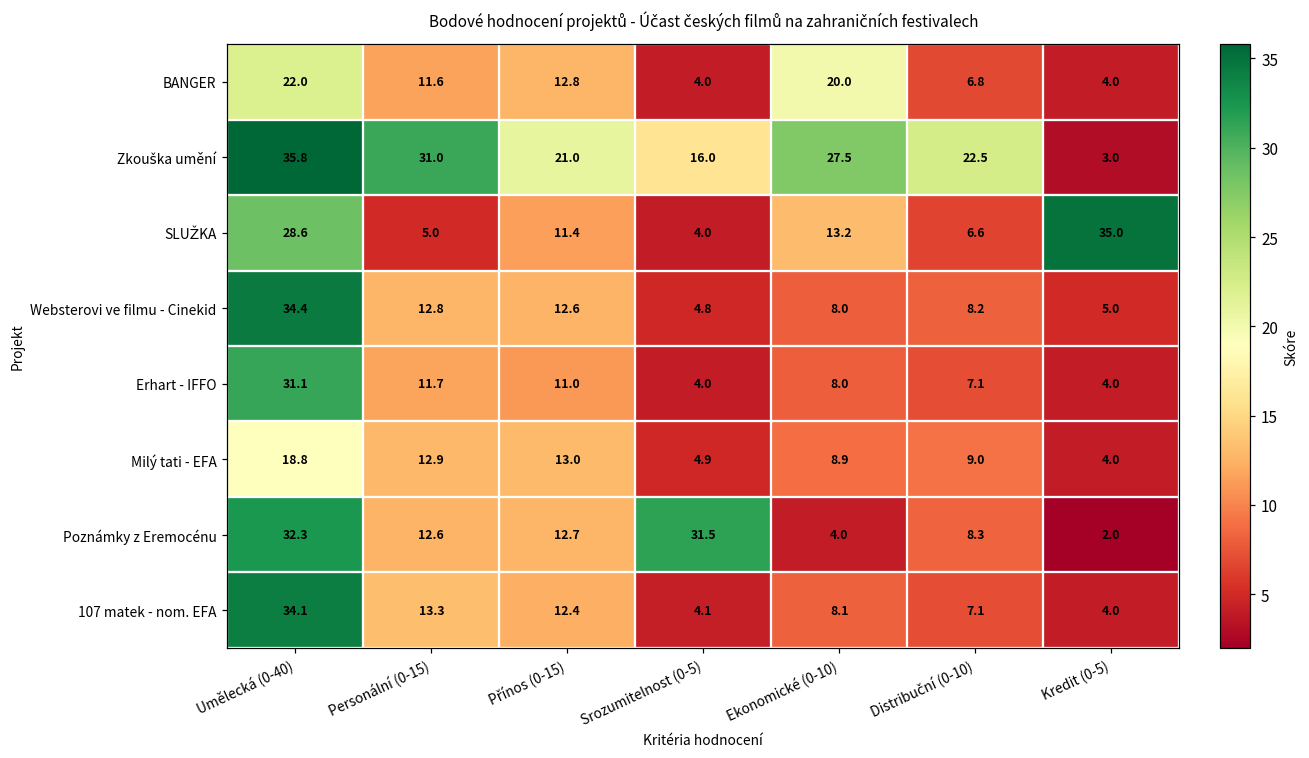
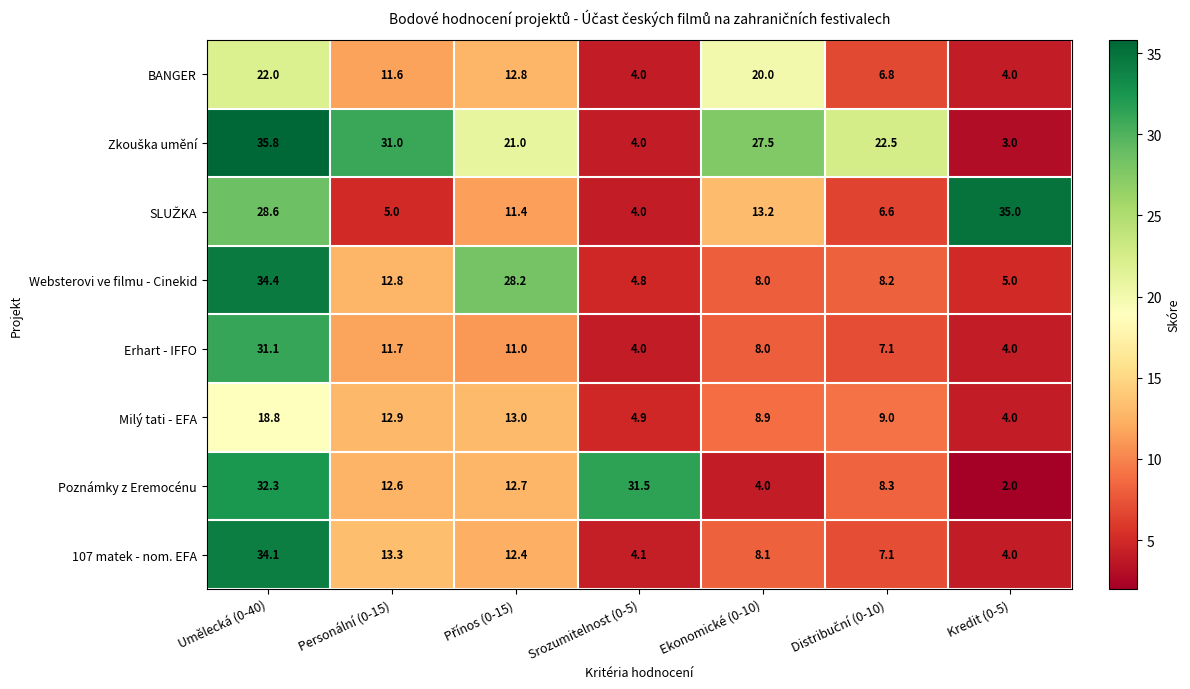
  {
    "BANGER": {
      "Umělecká (0-40)": 22.0,
      "Personální (0-15)": 11.6,
      "Přínos (0-15)": 12.8,
      "Srozumitelnost (0-5)": 4.0,
      "Ekonomické (0-10)": 20.0,
      "Distribuční (0-10)": 6.8,
      "Kredit (0-5)": 4.0
    },
    "Zkouška umění": {
      "Umělecká (0-40)": 35.8,
      "Personální (0-15)": 31.0,
      "Přínos (0-15)": 21.0,
-     "Srozumitelnost (0-5)": 16.0,
+     "Srozumitelnost (0-5)": 4.0,
      "Ekonomické (0-10)": 27.5,
      "Distribuční (0-10)": 22.5,
      "Kredit (0-5)": 3.0
    },
    "SLUŽKA": {
      "Umělecká (0-40)": 28.6,
      "Personální (0-15)": 5.0,
      "Přínos (0-15)": 11.4,
      "Srozumitelnost (0-5)": 4.0,
      "Ekonomické (0-10)": 13.2,
      "Distribuční (0-10)": 6.6,
      "Kredit (0-5)": 35.0
    },
    "Websterovi ve filmu - Cinekid": {
      "Umělecká (0-40)": 34.4,
      "Personální (0-15)": 12.8,
-     "Přínos (0-15)": 12.6,
+     "Přínos (0-15)": 28.2,
      "Srozumitelnost (0-5)": 4.8,
      "Ekonomické (0-10)": 8.0,
      "Distribuční (0-10)": 8.2,
      "Kredit (0-5)": 5.0
    },
    "Erhart - IFFO": {
      "Umělecká (0-40)": 31.1,
      "Personální (0-15)": 11.7,
      "Přínos (0-15)": 11.0,
      "Srozumitelnost (0-5)": 4.0,
      "Ekonomické (0-10)": 8.0,
      "Distribuční (0-10)": 7.1,
      "Kredit (0-5)": 4.0
    },
    "Milý tati - EFA": {
      "Umělecká (0-40)": 18.8,
      "Personální (0-15)": 12.9,
      "Přínos (0-15)": 13.0,
      "Srozumitelnost (0-5)": 4.9,
      "Ekonomické (0-10)": 8.9,
      "Distribuční (0-10)": 9.0,
      "Kredit (0-5)": 4.0
    },
    "Poznámky z Eremocénu": {
      "Umělecká (0-40)": 32.3,
      "Personální (0-15)": 12.6,
      "Přínos (0-15)": 12.7,
      "Srozumitelnost (0-5)": 31.5,
      "Ekonomické (0-10)": 4.0,
      "Distribuční (0-10)": 8.3,
      "Kredit (0-5)": 2.0
    },
    "107 matek - nom. EFA": {
      "Umělecká (0-40)": 34.1,
      "Personální (0-15)": 13.3,
      "Přínos (0-15)": 12.4,
      "Srozumitelnost (0-5)": 4.1,
      "Ekonomické (0-10)": 8.1,
      "Distribuční (0-10)": 7.1,
      "Kredit (0-5)": 4.0
    }
  }
